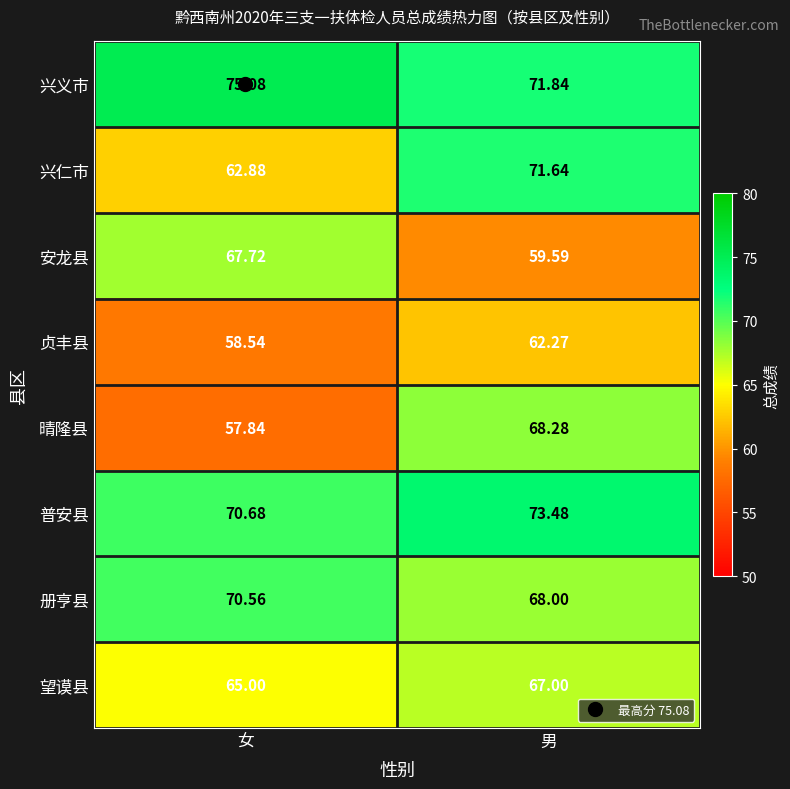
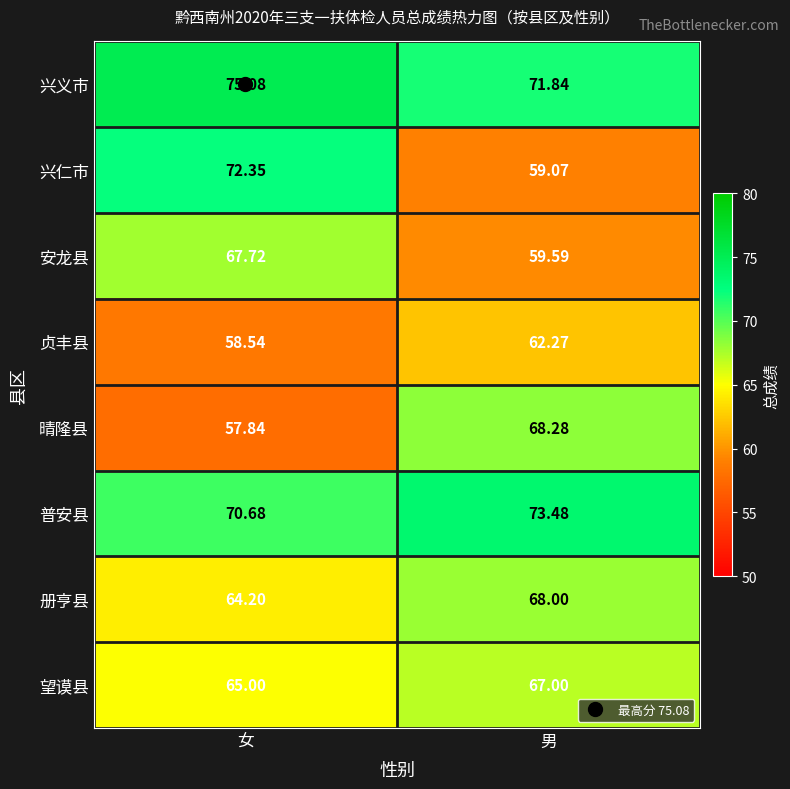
  {
    "兴义市": {
      "男": 71.84
    },
    "兴仁市": {
-     "女": 62.88,
-     "男": 71.64
+     "女": 72.35,
+     "男": 59.07
    },
    "安龙县": {
      "女": 67.72,
      "男": 59.59
    },
    "贞丰县": {
      "女": 58.54,
      "男": 62.27
    },
    "晴隆县": {
      "女": 57.84,
      "男": 68.28
    },
    "普安县": {
      "女": 70.68,
      "男": 73.48
    },
    "册亨县": {
-     "女": 70.56,
+     "女": 64.20,
      "男": 68.00
    },
    "望谟县": {
      "女": 65.00,
      "男": 67.00
    }
  }
